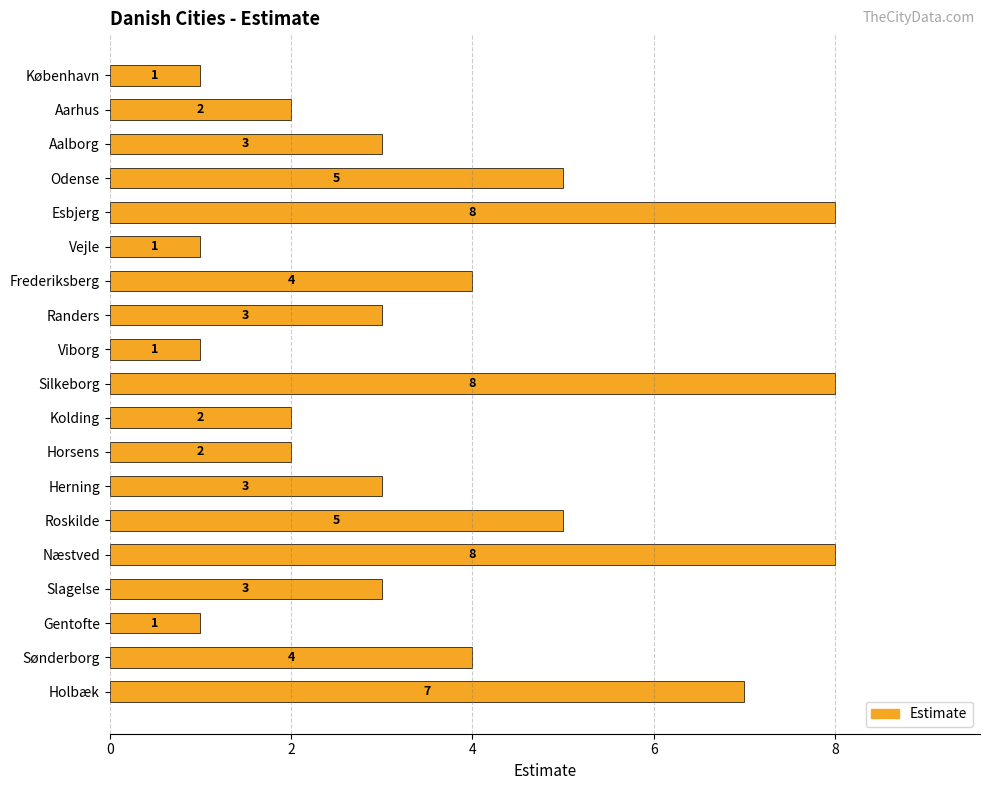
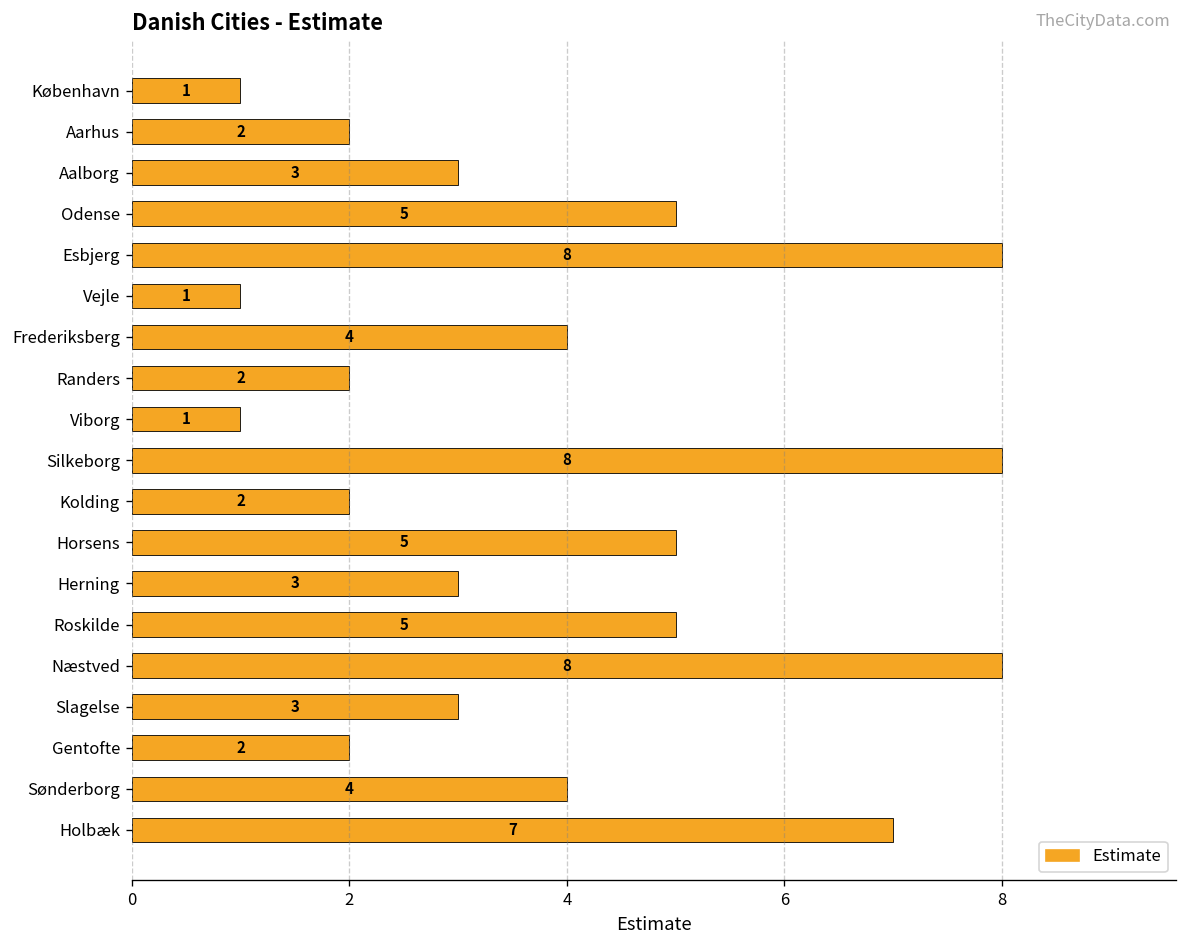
  {
    "København": 1,
    "Aarhus": 2,
    "Aalborg": 3,
    "Odense": 5,
    "Esbjerg": 8,
    "Vejle": 1,
    "Frederiksberg": 4,
-   "Randers": 3,
+   "Randers": 2,
    "Viborg": 1,
    "Silkeborg": 8,
    "Kolding": 2,
-   "Horsens": 2,
+   "Horsens": 5,
    "Herning": 3,
    "Roskilde": 5,
    "Næstved": 8,
    "Slagelse": 3,
-   "Gentofte": 1,
+   "Gentofte": 2,
    "Sønderborg": 4,
    "Holbæk": 7
  }
